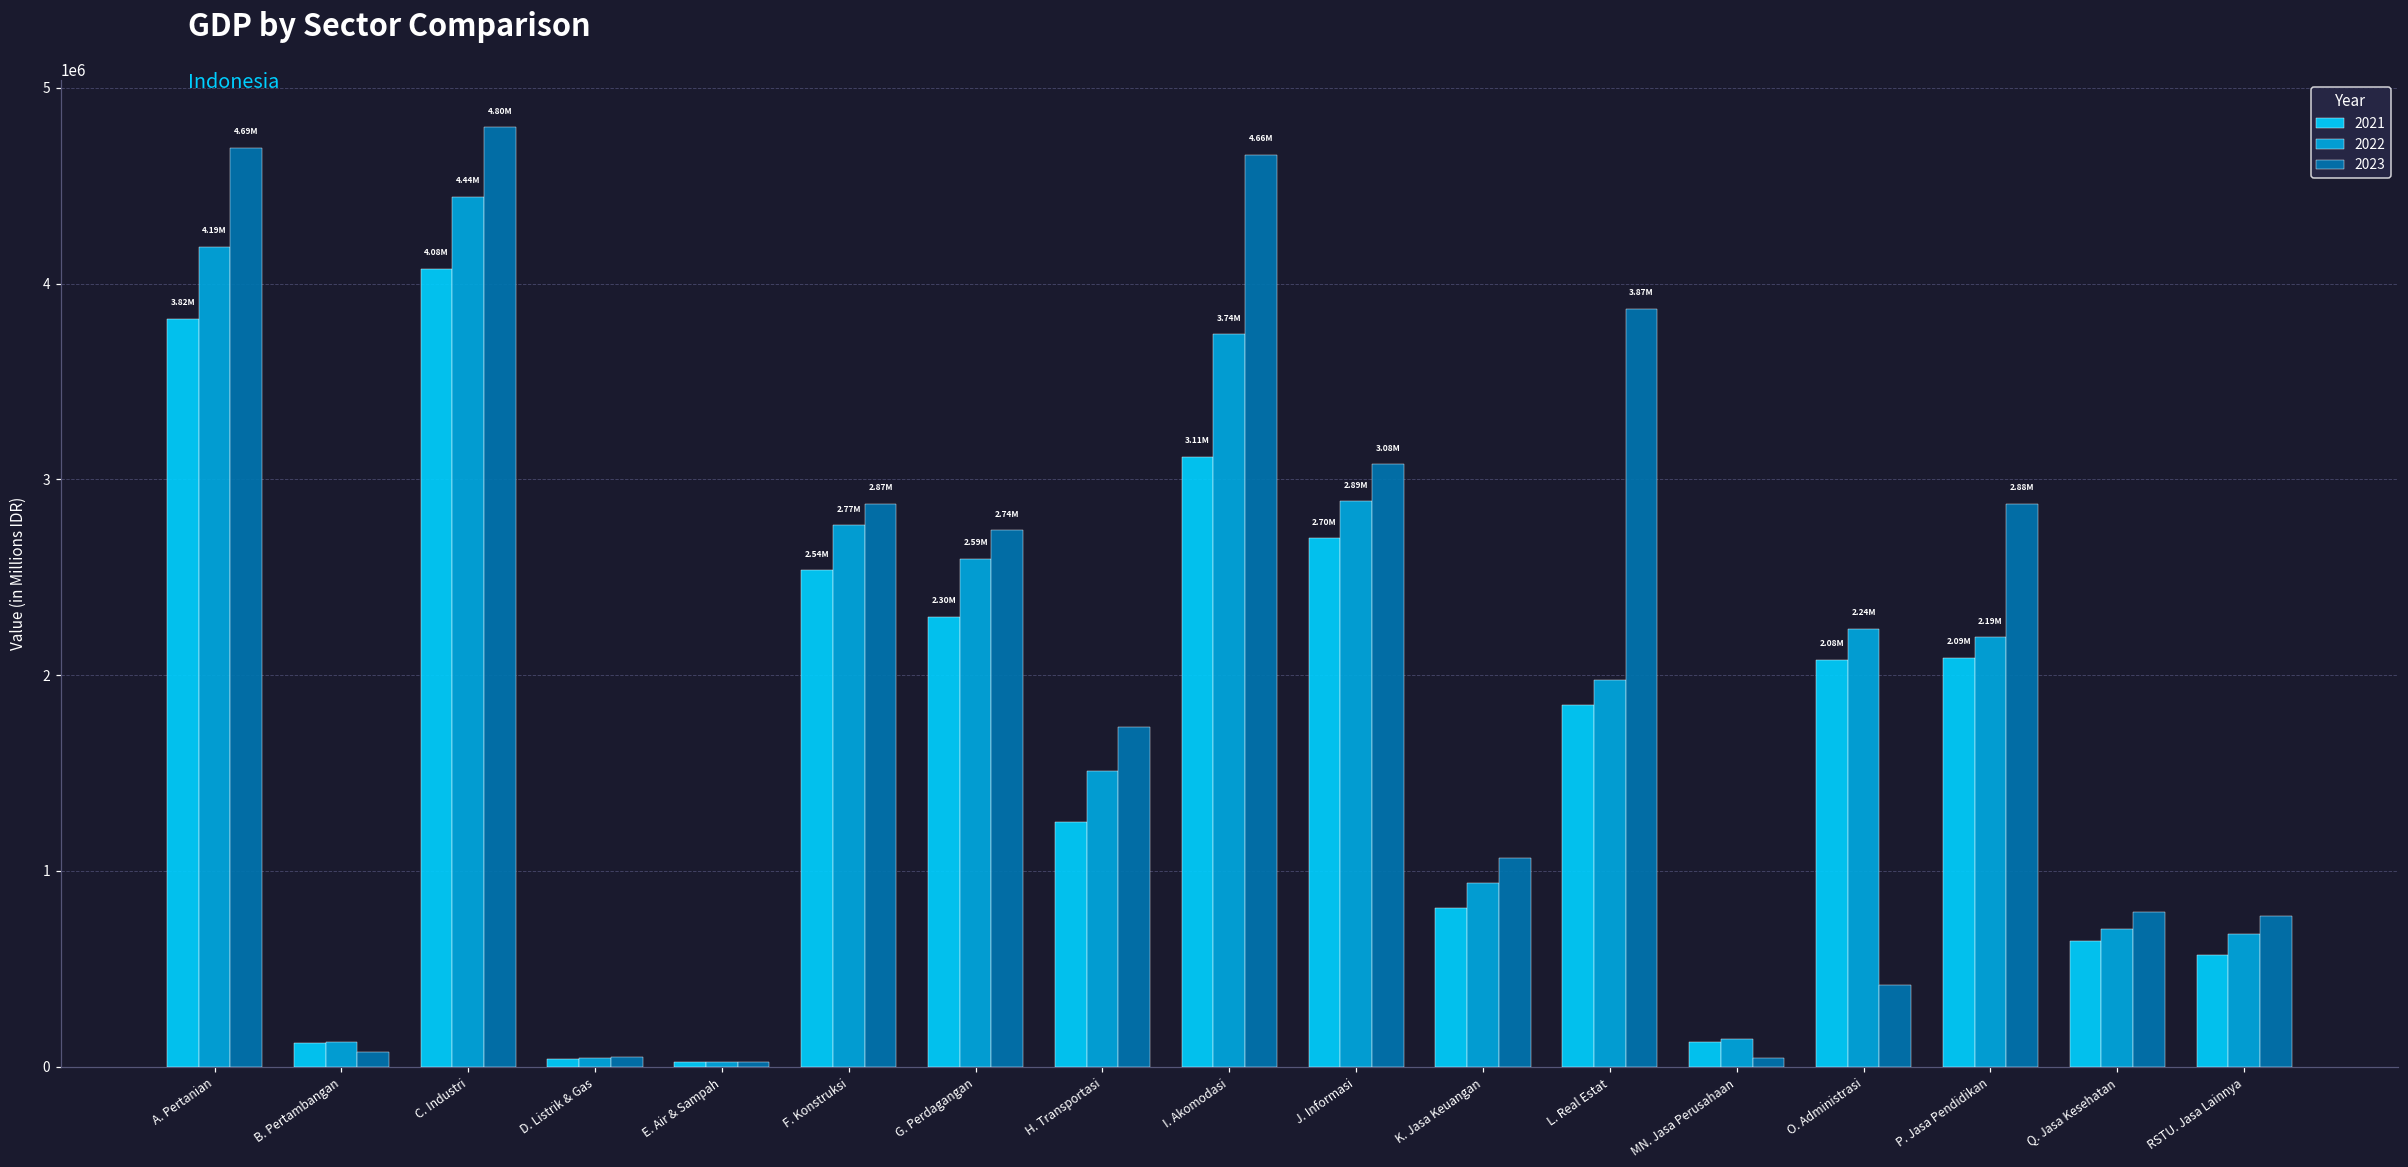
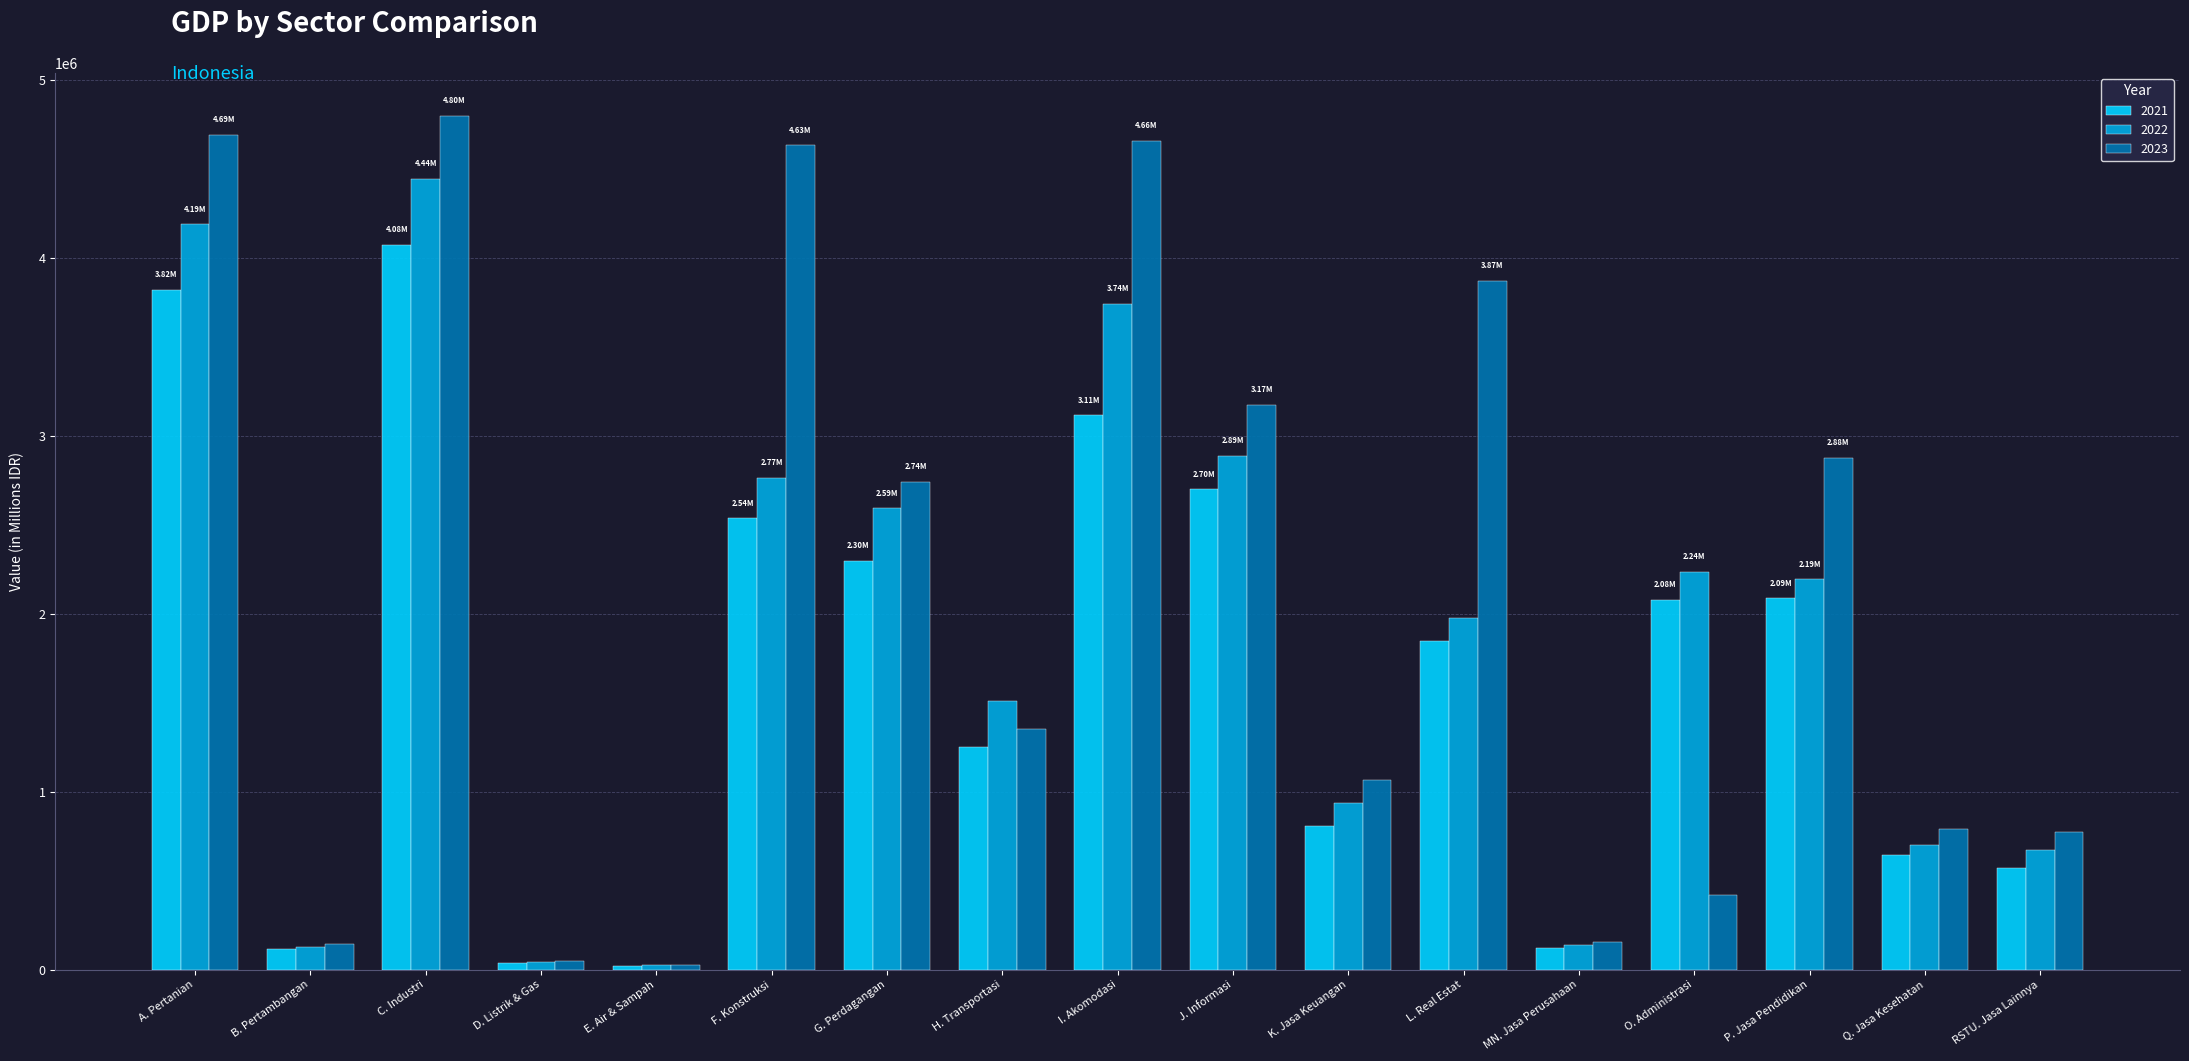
  {
    "2023": {
      "A. Pertanian": "4.69M",
-     "B. Pertambangan": "80000",
+     "B. Pertambangan": "140000",
      "C. Industri": "4.80M",
-     "F. Konstruksi": "2.87M",
+     "F. Konstruksi": "4.63M",
      "G. Perdagangan": "2.74M",
-     "H. Transportasi": "1730000",
+     "H. Transportasi": "1350000",
      "I. Akomodasi": "4.66M",
-     "J. Informasi": "3.08M",
+     "J. Informasi": "3.17M",
      "L. Real Estat": "3.87M",
-     "MN. Jasa Perusahaan": "40000",
+     "MN. Jasa Perusahaan": "160000",
      "P. Jasa Pendidikan": "2.88M"
    }
  }
